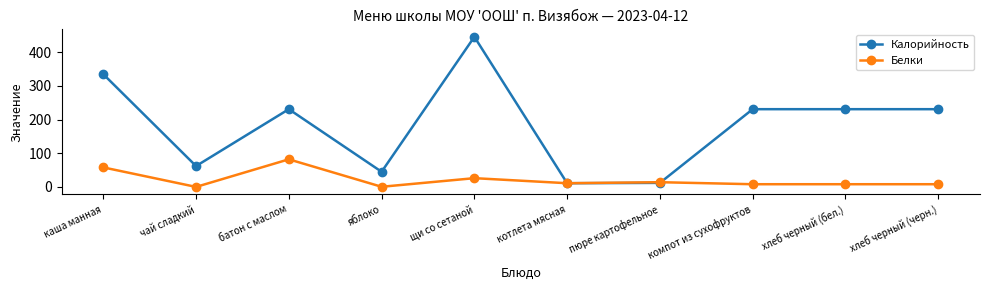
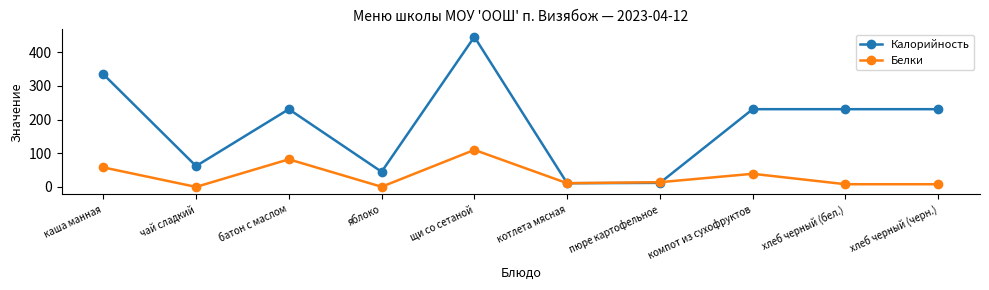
  {
    "Калорийность": {
      "каша манная": 340,
      "чай сладкий": 60,
      "батон с маслом": 230,
      "яблоко": 50,
      "щи со сетаной": 450,
      "компот из сухофруктов": 230,
      "хлеб черный (бел.)": 230,
      "хлеб черный (черн.)": 230
    },
    "Белки": {
      "каша манная": 60,
      "чай сладкий": 0,
      "батон с маслом": 80,
      "яблоко": 0,
-     "щи со сетаной": 30,
-     "компот из сухофруктов": 10,
+     "щи со сетаной": 110,
+     "компот из сухофруктов": 40,
      "хлеб черный (бел.)": 10,
      "хлеб черный (черн.)": 10
    }
  }
